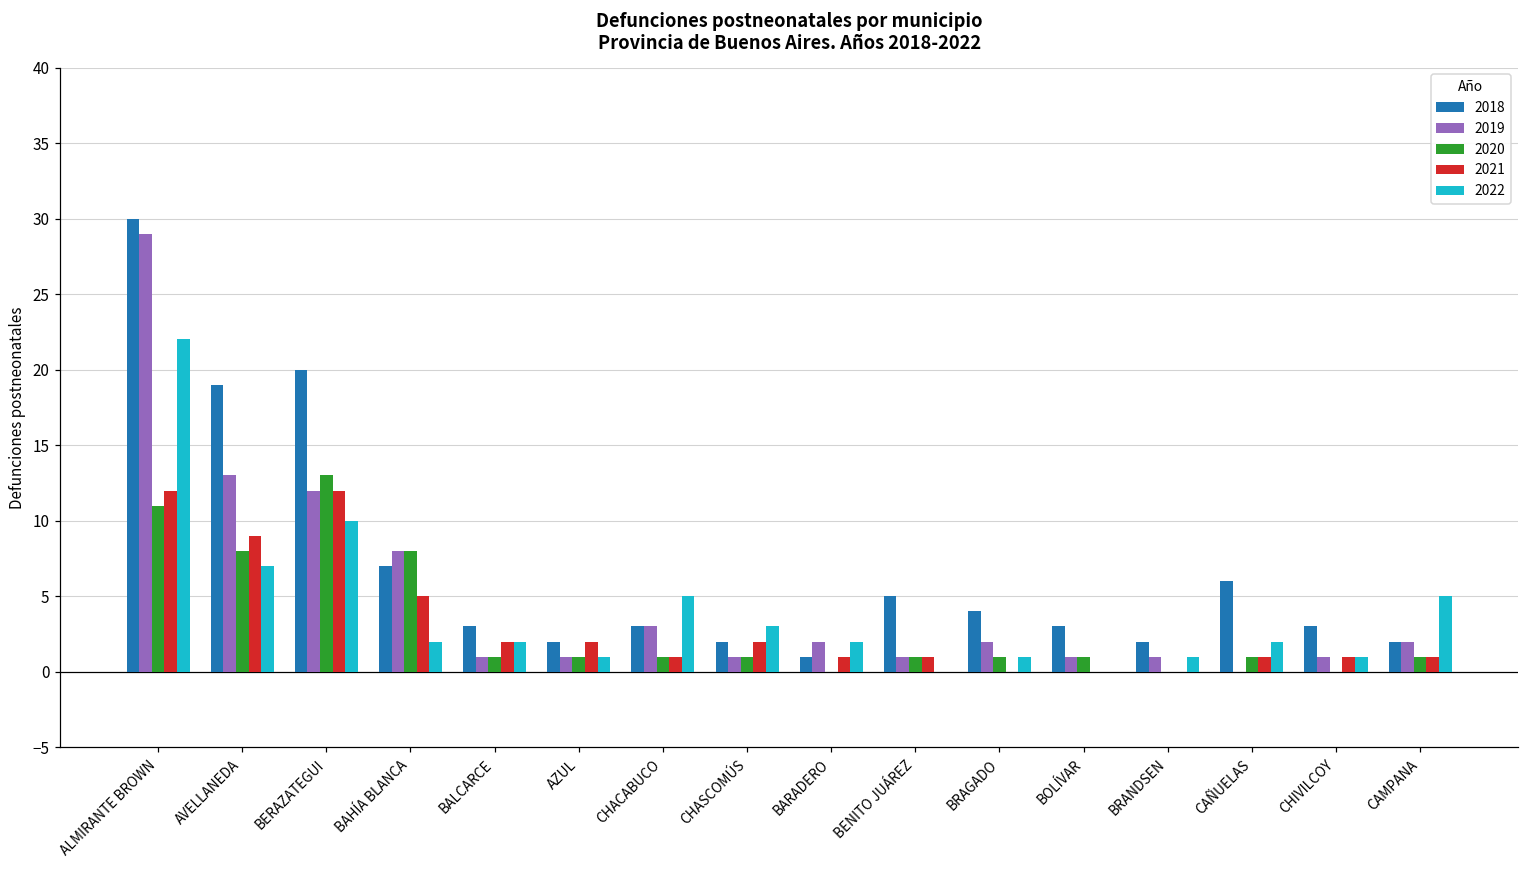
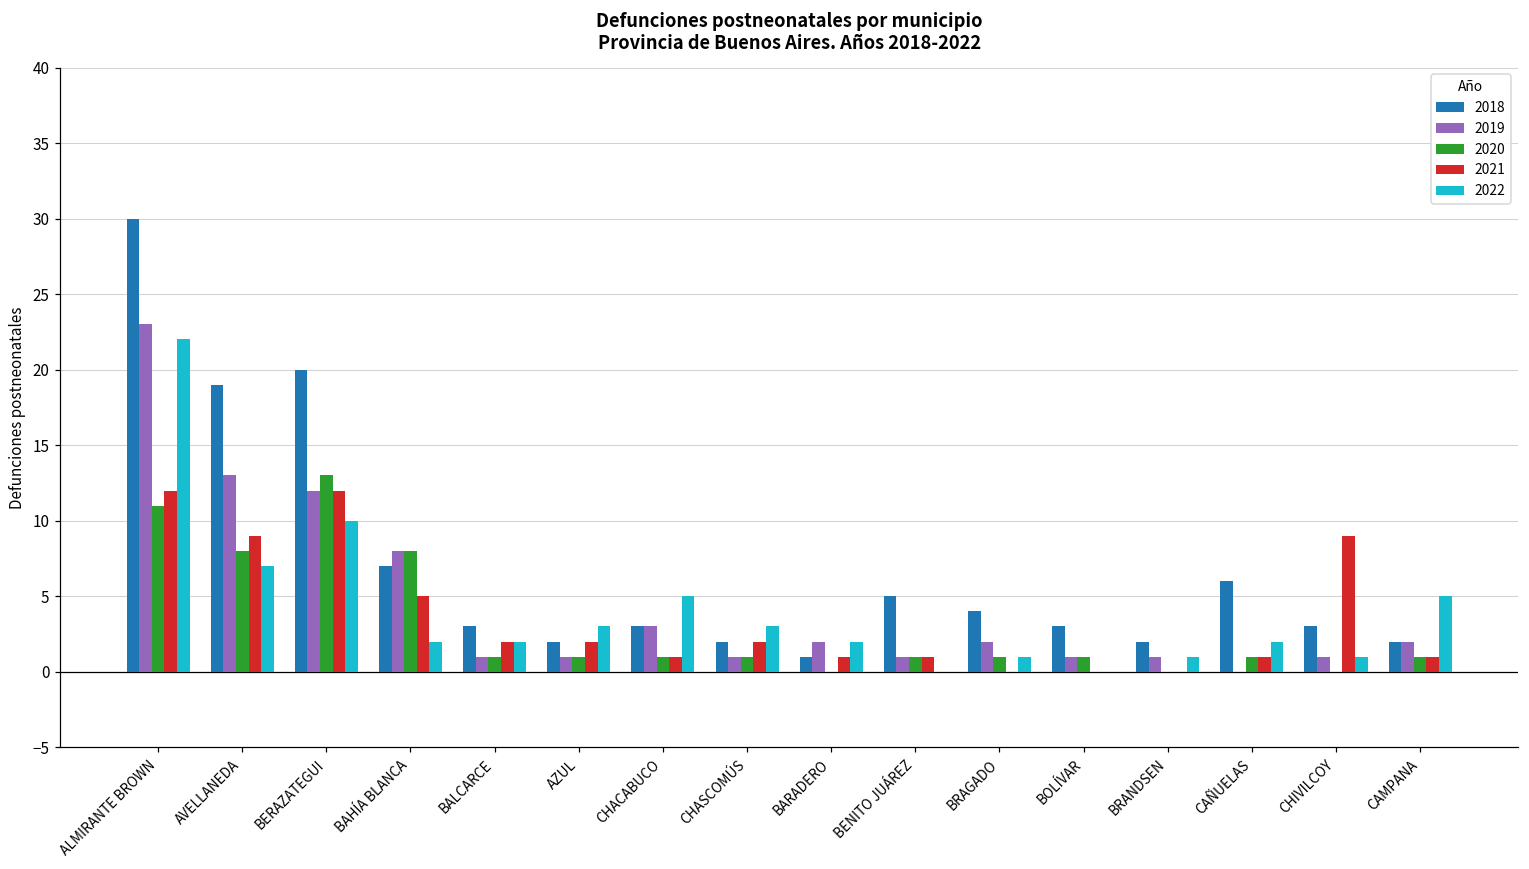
  {
    "2018": {
      "ALMIRANTE BROWN": 30,
      "AVELLANEDA": 19,
      "BERAZATEGUI": 20,
      "BAHÍA BLANCA": 7,
      "BALCARCE": 3,
      "AZUL": 2,
      "CHACABUCO": 3,
      "CHASCOMÚS": 2,
      "BARADERO": 1,
      "BENITO JUÁREZ": 5,
      "BRAGADO": 4,
      "BOLÍVAR": 3,
      "BRANDSEN": 2,
      "CAÑUELAS": 6,
      "CHIVILCOY": 3,
      "CAMPANA": 2
    },
    "2019": {
-     "ALMIRANTE BROWN": 29,
+     "ALMIRANTE BROWN": 23,
      "AVELLANEDA": 13,
      "BERAZATEGUI": 12,
      "BAHÍA BLANCA": 8,
      "BALCARCE": 1,
      "AZUL": 1,
      "CHACABUCO": 3,
      "CHASCOMÚS": 1,
      "BARADERO": 2,
      "BENITO JUÁREZ": 1,
      "BRAGADO": 2,
      "BOLÍVAR": 1,
      "BRANDSEN": 1,
      "CAÑUELAS": 0,
      "CHIVILCOY": 1,
      "CAMPANA": 2
    },
    "2020": {
      "ALMIRANTE BROWN": 11,
      "AVELLANEDA": 8,
      "BERAZATEGUI": 13,
      "BAHÍA BLANCA": 8,
      "BALCARCE": 1,
      "AZUL": 1,
      "CHACABUCO": 1,
      "CHASCOMÚS": 1,
      "BARADERO": 0,
      "BENITO JUÁREZ": 1,
      "BRAGADO": 1,
      "BOLÍVAR": 1,
      "BRANDSEN": 0,
      "CAÑUELAS": 1,
      "CHIVILCOY": 0,
      "CAMPANA": 1
    },
    "2021": {
      "ALMIRANTE BROWN": 12,
      "AVELLANEDA": 9,
      "BERAZATEGUI": 12,
      "BAHÍA BLANCA": 5,
      "BALCARCE": 2,
      "AZUL": 2,
      "CHACABUCO": 1,
      "CHASCOMÚS": 2,
      "BARADERO": 1,
      "BENITO JUÁREZ": 1,
      "BRAGADO": 0,
      "BOLÍVAR": 0,
      "BRANDSEN": 0,
      "CAÑUELAS": 1,
-     "CHIVILCOY": 1,
+     "CHIVILCOY": 9,
      "CAMPANA": 1
    },
    "2022": {
      "ALMIRANTE BROWN": 22,
      "AVELLANEDA": 7,
      "BERAZATEGUI": 10,
      "BAHÍA BLANCA": 2,
      "BALCARCE": 2,
-     "AZUL": 1,
+     "AZUL": 3,
      "CHACABUCO": 5,
      "CHASCOMÚS": 3,
      "BARADERO": 2,
      "BENITO JUÁREZ": 0,
      "BRAGADO": 1,
      "BOLÍVAR": 0,
      "BRANDSEN": 1,
      "CAÑUELAS": 2,
      "CHIVILCOY": 1,
      "CAMPANA": 5
    }
  }
